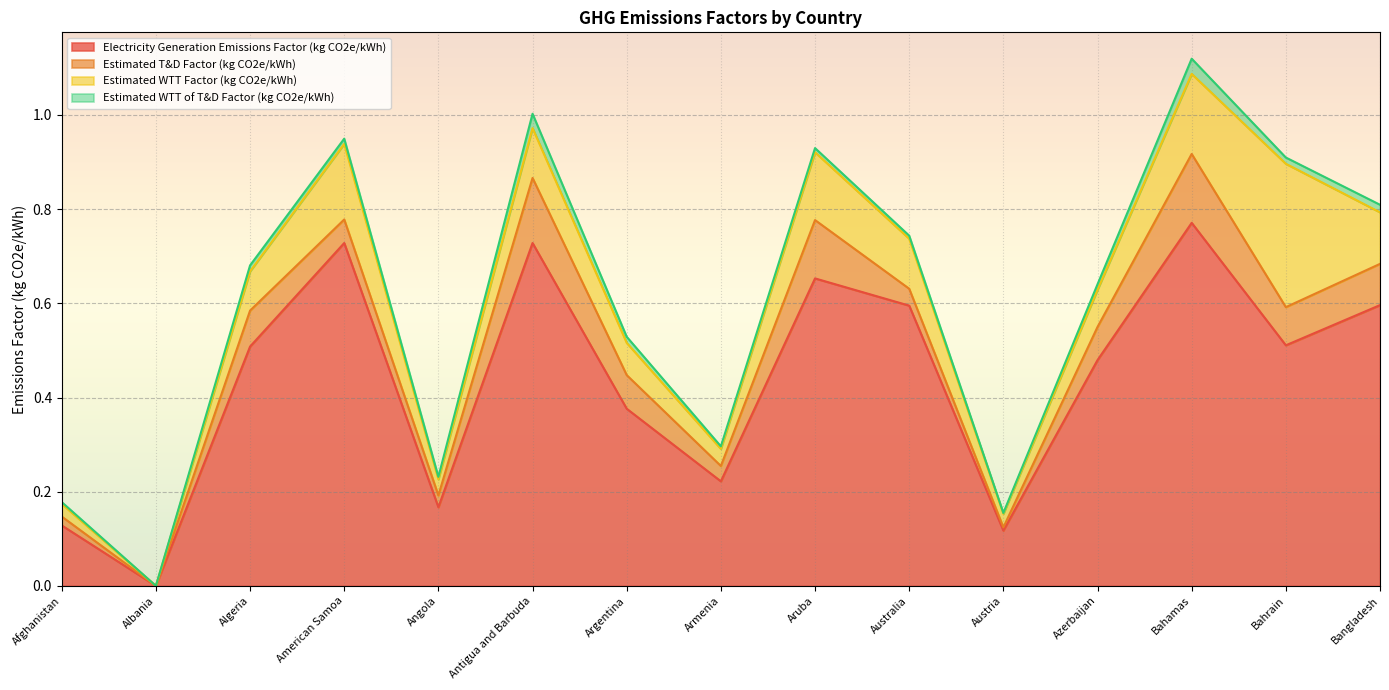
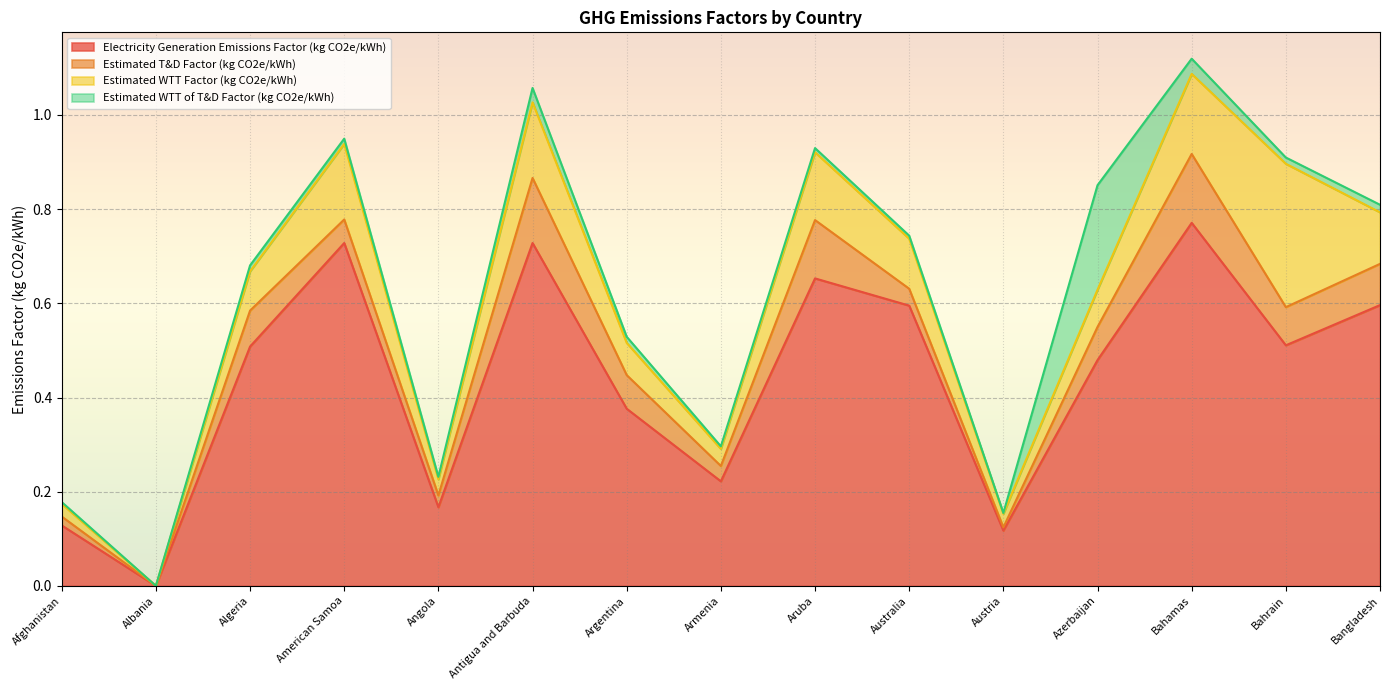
  {
    "Estimated WTT Factor (kg CO2e/kWh)": {
      "Algeria": 0.08,
      "American Samoa": 0.16,
-     "Antigua and Barbuda": 0.11,
+     "Antigua and Barbuda": 0.16,
      "Argentina": 0.07,
      "Armenia": 0.04,
      "Aruba": 0.14,
      "Australia": 0.11,
      "Azerbaijan": 0.08,
      "Bahamas": 0.17,
      "Bahrain": 0.30,
      "Bangladesh": 0.11
    },
    "Estimated WTT of T&D Factor (kg CO2e/kWh)": {
      "Algeria": 0.01,
      "American Samoa": 0.01,
      "Antigua and Barbuda": 0.03,
      "Argentina": 0.01,
      "Armenia": 0.01,
      "Aruba": 0.01,
      "Australia": 0.01,
-     "Azerbaijan": 0.01,
+     "Azerbaijan": 0.22,
      "Bahamas": 0.03,
      "Bahrain": 0.01,
      "Bangladesh": 0.02
    }
  }
